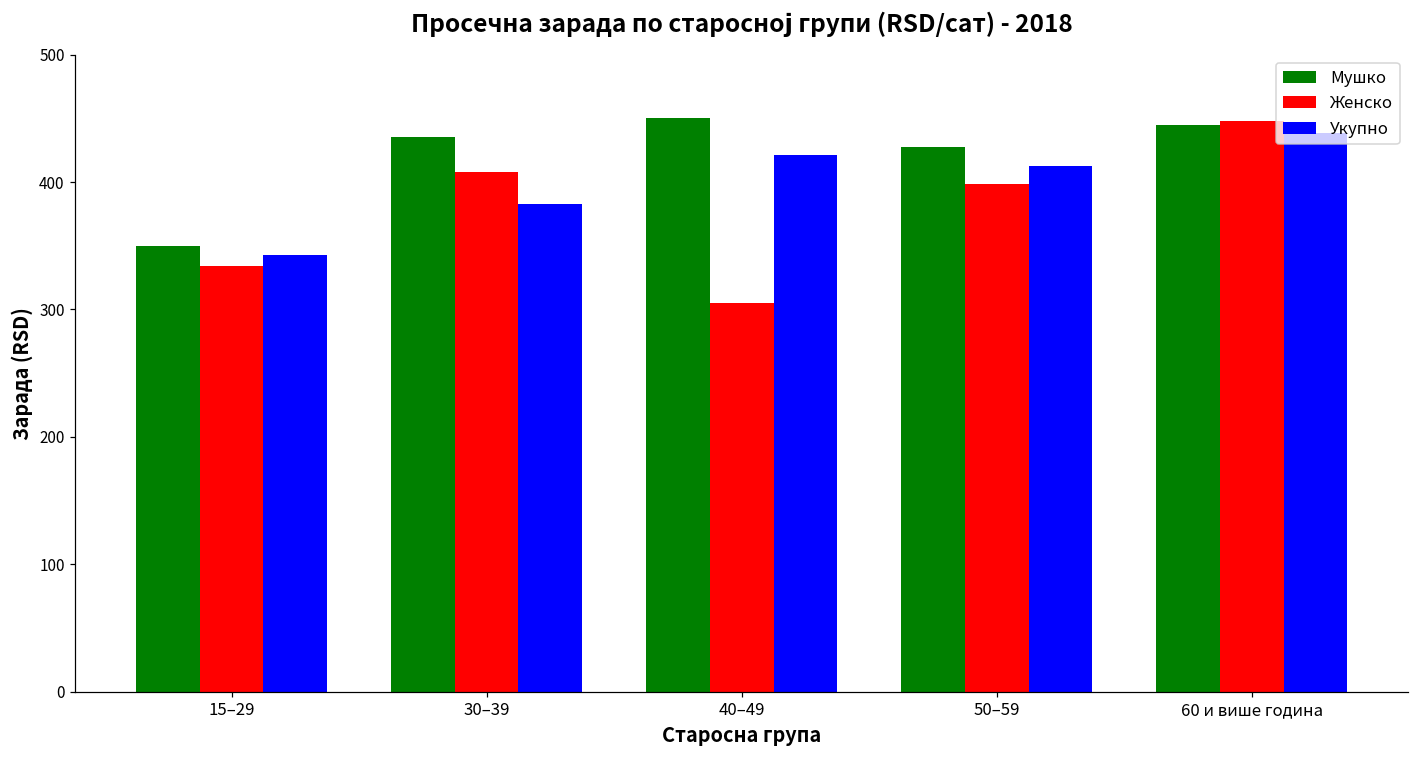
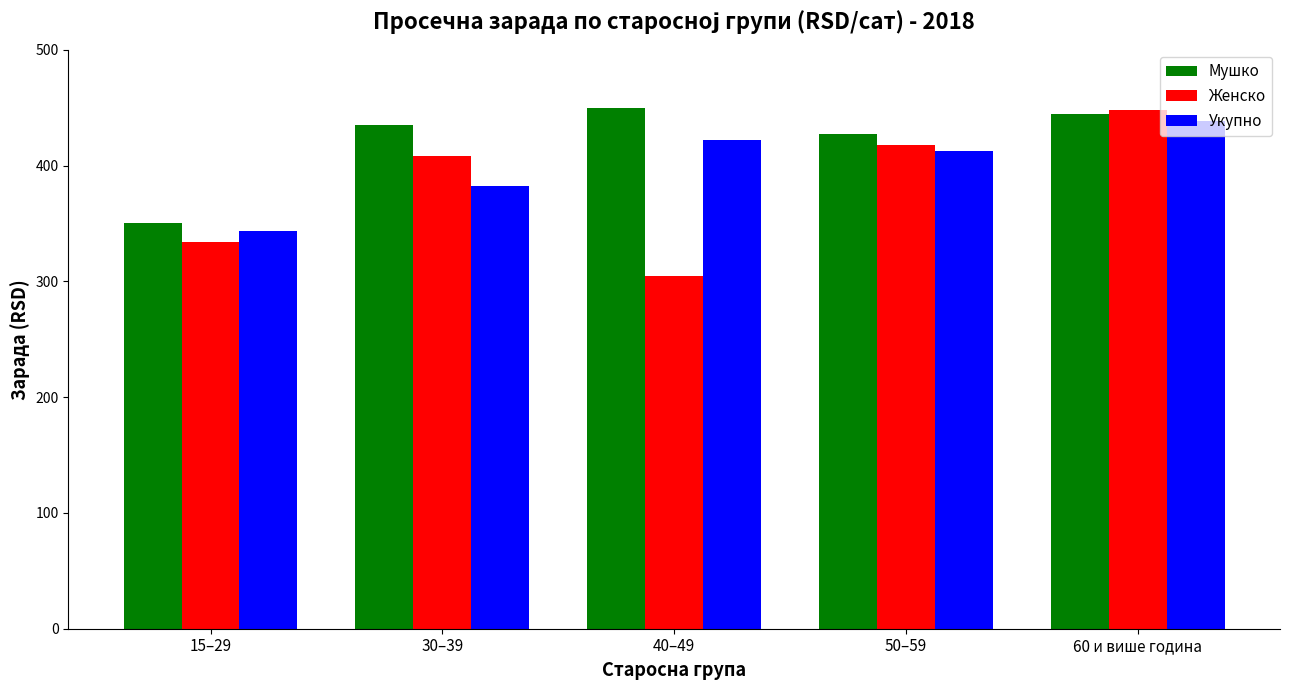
  {
    "Мушко": {
      "15–29": 350,
      "30–39": 435,
      "40–49": 450,
      "50–59": 427,
      "60 и више година": 445
    },
    "Женско": {
      "15–29": 334,
      "30–39": 408,
      "40–49": 305,
-     "50–59": 398,
+     "50–59": 418,
      "60 и више година": 448
    },
    "Укупно": {
      "15–29": 343,
      "30–39": 382,
      "40–49": 422,
      "50–59": 412
    }
  }
